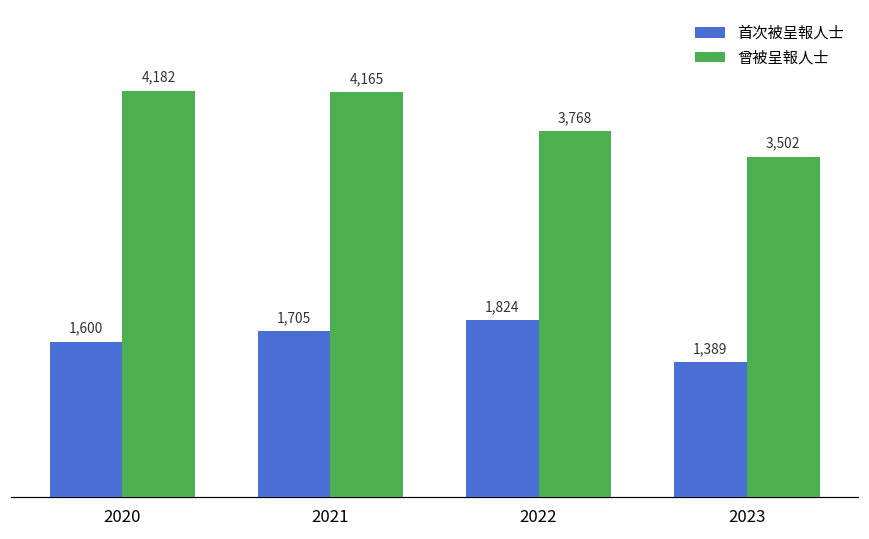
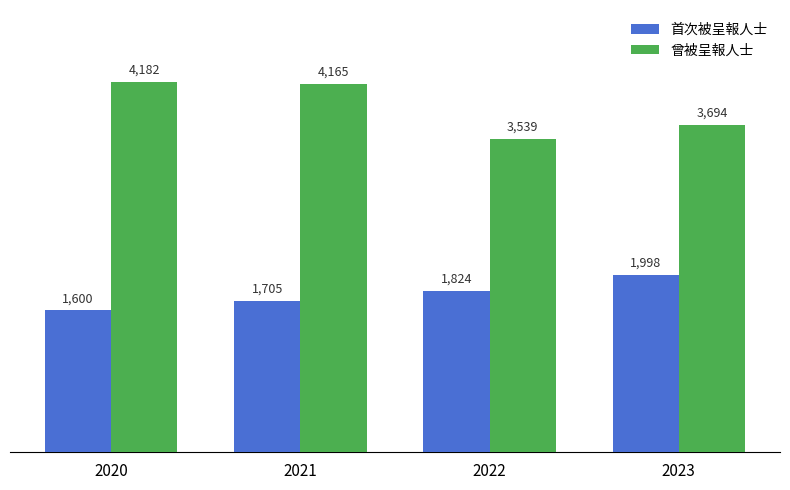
  {
    "首次被呈報人士": {
      "2020": "1,600",
      "2021": "1,705",
      "2022": "1,824",
-     "2023": "1,389"
+     "2023": "1,998"
    },
    "曾被呈報人士": {
      "2020": "4,182",
      "2021": "4,165",
-     "2022": "3,768",
-     "2023": "3,502"
+     "2022": "3,539",
+     "2023": "3,694"
    }
  }
